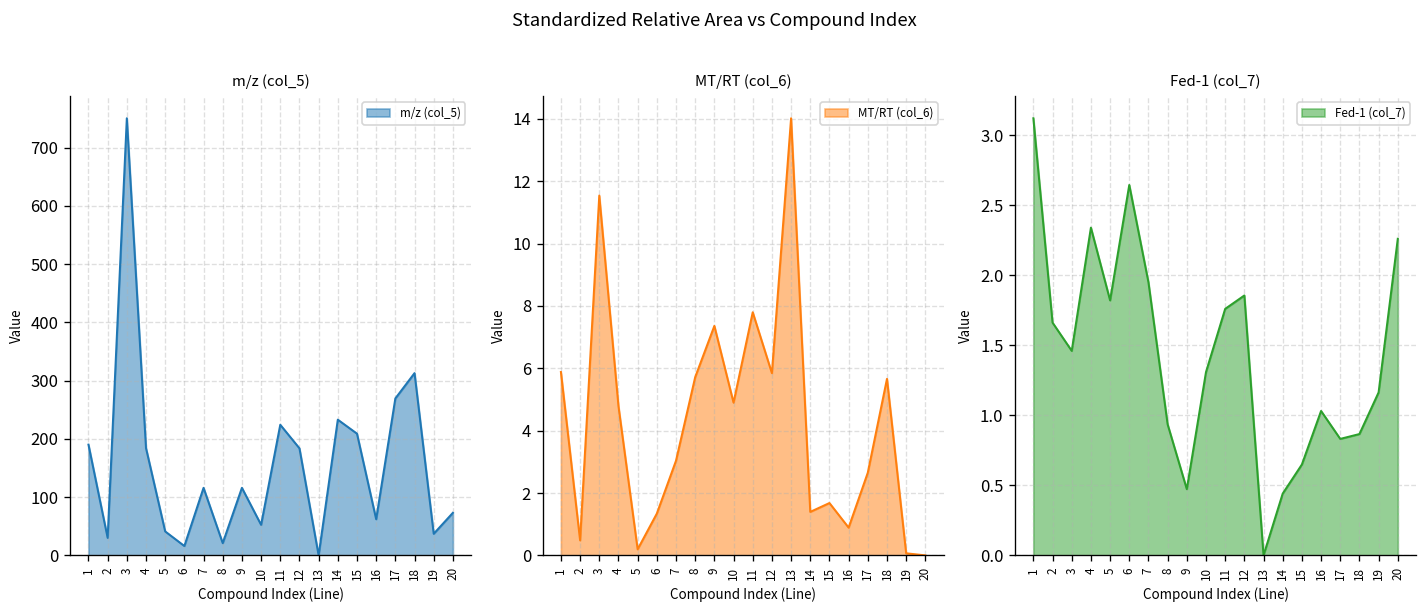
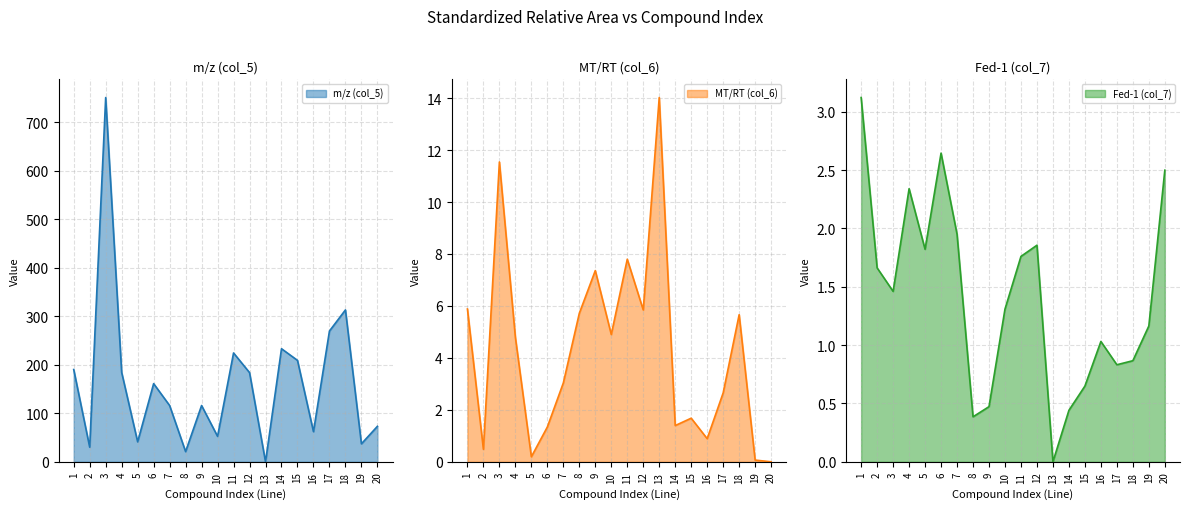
  {
    "m/z (col_5)": {
      "1": 190,
      "2": 30,
      "3": 750,
      "4": 180,
      "5": 40,
-     "6": 20,
+     "6": 160,
      "7": 120,
      "8": 20,
      "9": 120,
      "10": 50,
      "11": 220,
      "12": 180,
      "13": 0,
      "14": 230,
      "15": 210,
      "16": 60,
      "17": 270,
      "18": 310,
      "19": 40,
      "20": 70
    },
    "MT/RT (col_6)": {
      "1": 5.9,
      "2": 0.5,
      "3": 11.5,
      "4": 4.8,
      "5": 0.2,
      "6": 1.3,
      "7": 3.0,
      "8": 5.7,
      "9": 7.4,
      "10": 4.9,
      "11": 7.8,
      "12": 5.8,
      "13": 14.0,
      "14": 1.4,
      "15": 1.7,
      "16": 0.9,
      "17": 2.7,
      "18": 5.7,
      "19": 0.1,
      "20": 0.0
    },
    "Fed-1 (col_7)": {
      "1": 3.12,
      "2": 1.66,
      "3": 1.46,
      "4": 2.34,
      "5": 1.82,
      "6": 2.65,
      "7": 1.95,
-     "8": 0.94,
+     "8": 0.39,
      "9": 0.47,
      "10": 1.31,
      "11": 1.76,
      "12": 1.86,
      "13": 0.00,
      "14": 0.44,
      "15": 0.65,
      "16": 1.03,
      "17": 0.83,
      "18": 0.87,
      "19": 1.16,
-     "20": 2.26
+     "20": 2.50
    }
  }
